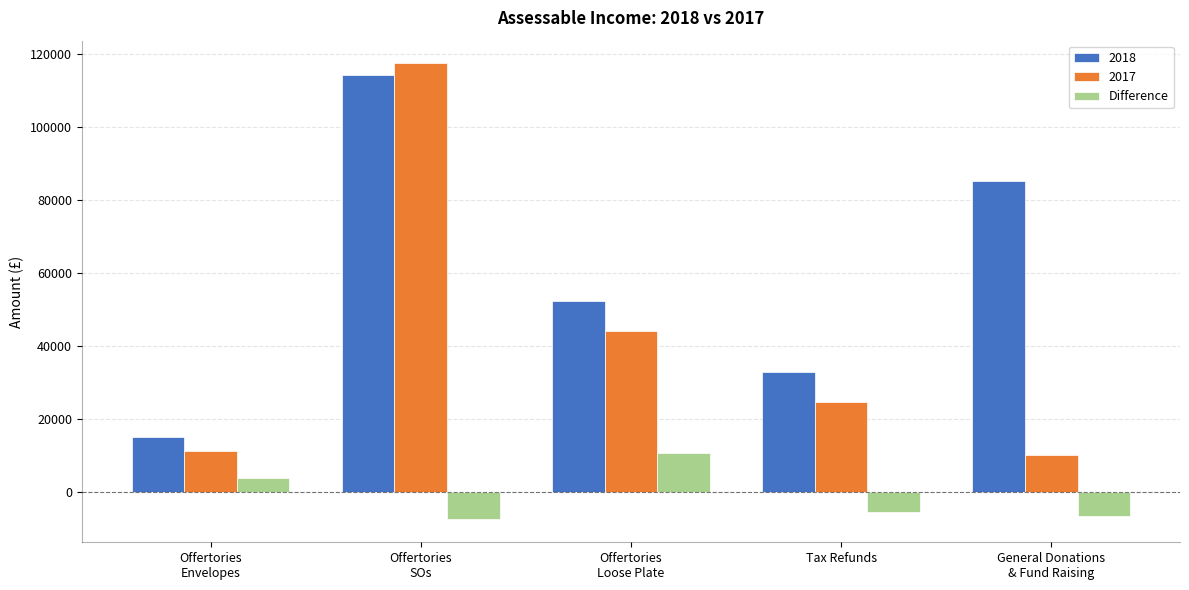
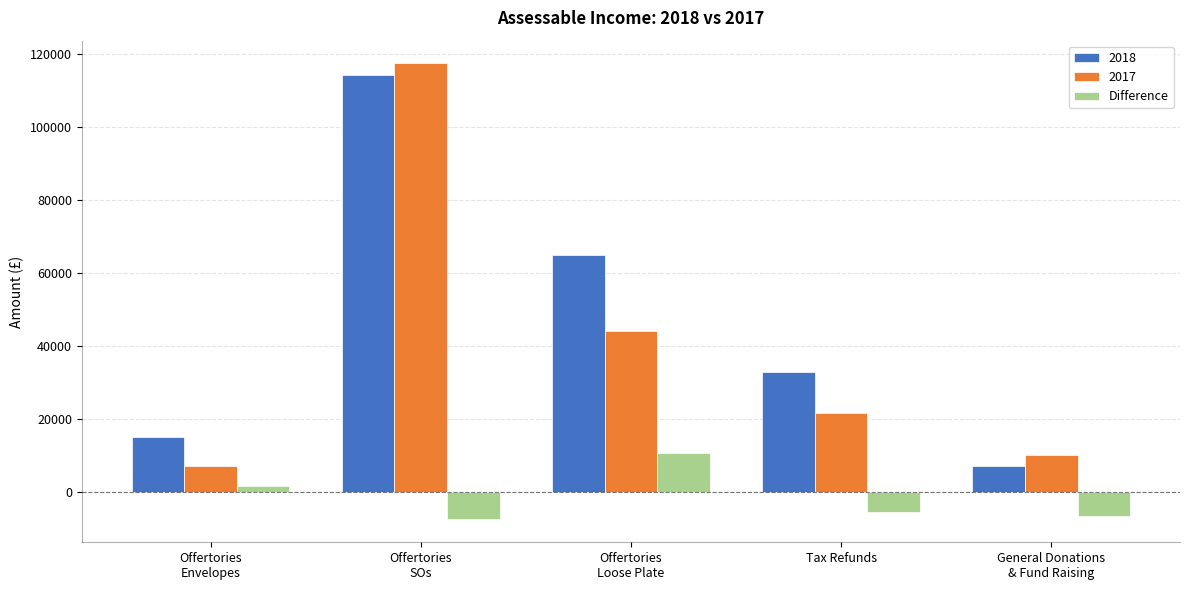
  {
    "2018": {
      "Offertories Envelopes": 15000,
      "Offertories SOs": 114000,
-     "Offertories Loose Plate": 52000,
+     "Offertories Loose Plate": 65000,
      "Tax Refunds": 33000,
-     "General Donations & Fund Raising": 85000
+     "General Donations & Fund Raising": 7000
    },
    "2017": {
-     "Offertories Envelopes": 11000,
+     "Offertories Envelopes": 7000,
      "Offertories SOs": 117000,
      "Offertories Loose Plate": 44000,
-     "Tax Refunds": 25000,
+     "Tax Refunds": 22000,
      "General Donations & Fund Raising": 10000
    },
    "Difference": {
-     "Offertories Envelopes": 4000,
+     "Offertories Envelopes": 2000,
      "Offertories SOs": -8000,
      "Offertories Loose Plate": 10000,
      "Tax Refunds": -5000,
      "General Donations & Fund Raising": -7000
    }
  }
